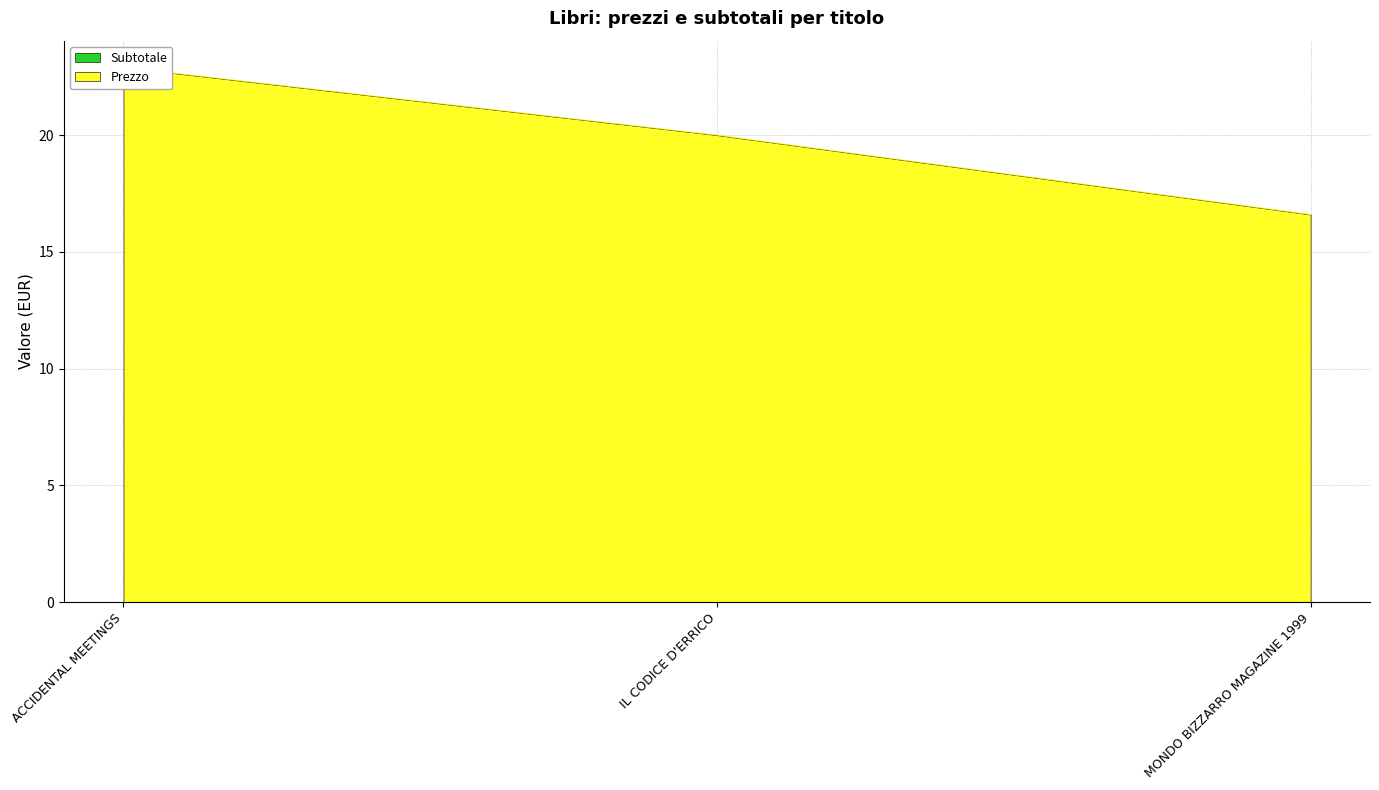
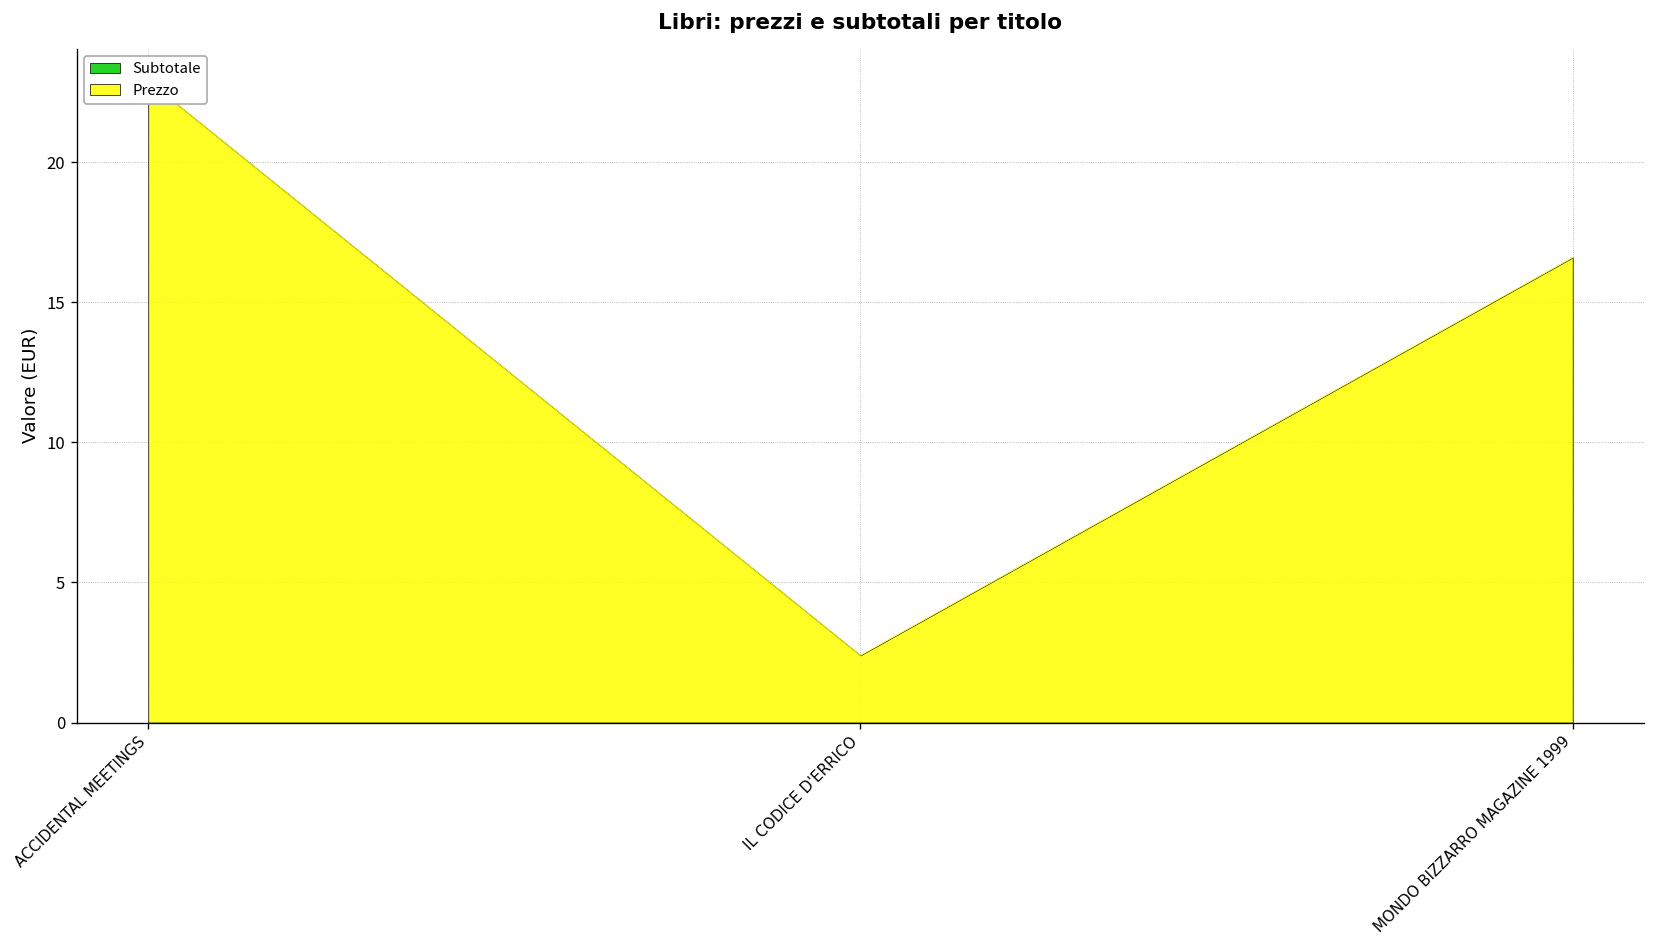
  {
    "Subtotale": {
      "ACCIDENTAL MEETINGS": 0.0,
      "IL CODICE D'ERRICO": 0.0,
      "MONDO BIZZARRO MAGAZINE 1999": 0.0
    },
    "Prezzo": {
-     "IL CODICE D'ERRICO": 20.0,
+     "IL CODICE D'ERRICO": 2.4,
      "MONDO BIZZARRO MAGAZINE 1999": 16.6
    }
  }
